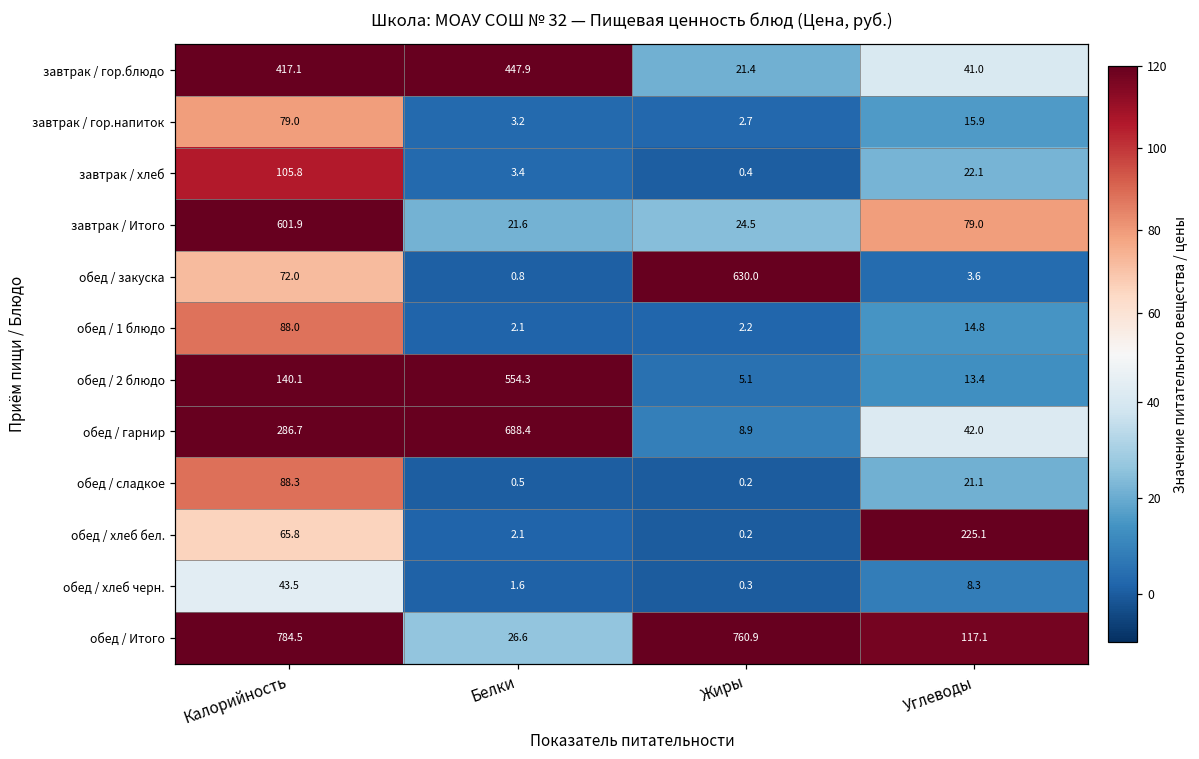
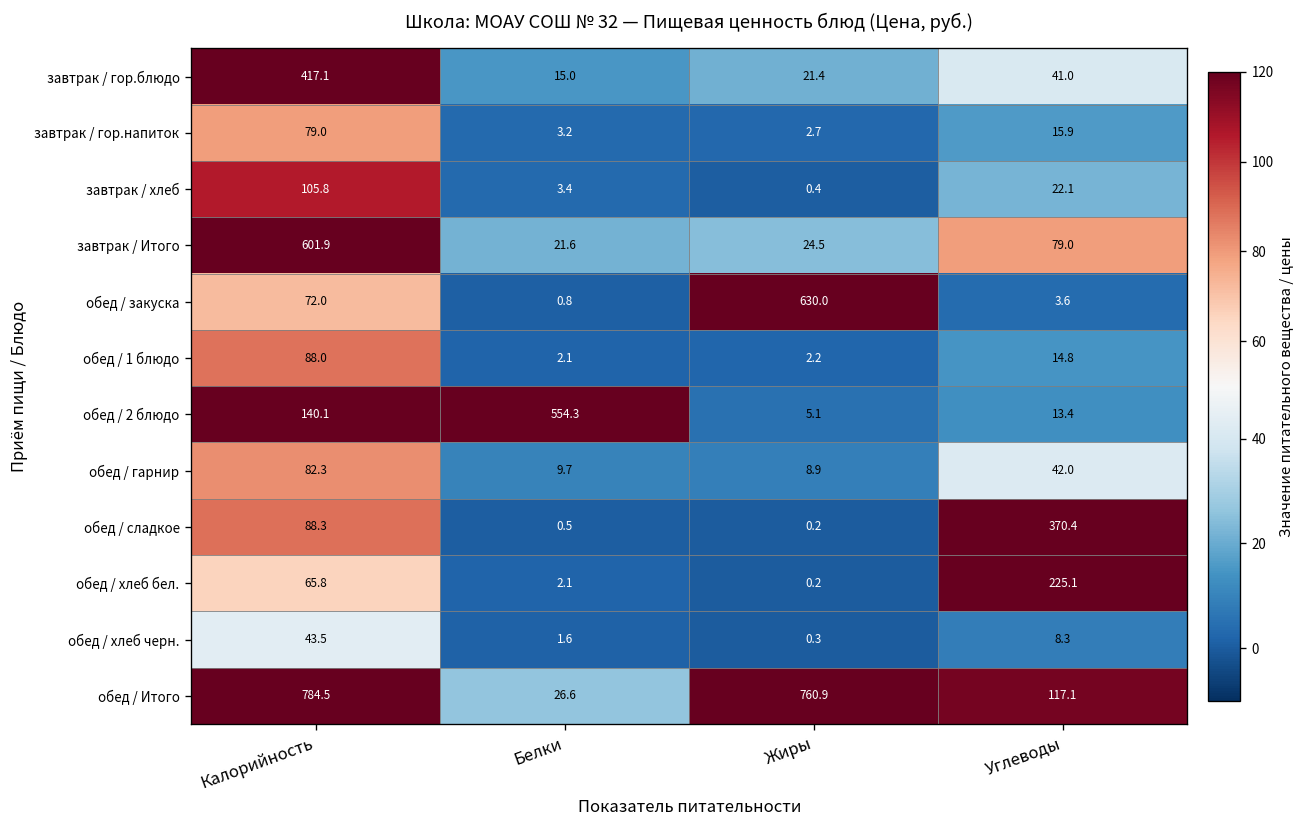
  {
    "завтрак / гор.блюдо": {
      "Калорийность": 417.1,
-     "Белки": 447.9,
+     "Белки": 15.0,
      "Жиры": 21.4,
      "Углеводы": 41.0
    },
    "завтрак / гор.напиток": {
      "Калорийность": 79.0,
      "Белки": 3.2,
      "Жиры": 2.7,
      "Углеводы": 15.9
    },
    "завтрак / хлеб": {
      "Калорийность": 105.8,
      "Белки": 3.4,
      "Жиры": 0.4,
      "Углеводы": 22.1
    },
    "завтрак / Итого": {
      "Калорийность": 601.9,
      "Белки": 21.6,
      "Жиры": 24.5,
      "Углеводы": 79.0
    },
    "обед / закуска": {
      "Калорийность": 72.0,
      "Белки": 0.8,
      "Жиры": 630.0,
      "Углеводы": 3.6
    },
    "обед / 1 блюдо": {
      "Калорийность": 88.0,
      "Белки": 2.1,
      "Жиры": 2.2,
      "Углеводы": 14.8
    },
    "обед / 2 блюдо": {
      "Калорийность": 140.1,
      "Белки": 554.3,
      "Жиры": 5.1,
      "Углеводы": 13.4
    },
    "обед / гарнир": {
-     "Калорийность": 286.7,
-     "Белки": 688.4,
+     "Калорийность": 82.3,
+     "Белки": 9.7,
      "Жиры": 8.9,
      "Углеводы": 42.0
    },
    "обед / сладкое": {
      "Калорийность": 88.3,
      "Белки": 0.5,
      "Жиры": 0.2,
-     "Углеводы": 21.1
+     "Углеводы": 370.4
    },
    "обед / хлеб бел.": {
      "Калорийность": 65.8,
      "Белки": 2.1,
      "Жиры": 0.2,
      "Углеводы": 225.1
    },
    "обед / хлеб черн.": {
      "Калорийность": 43.5,
      "Белки": 1.6,
      "Жиры": 0.3,
      "Углеводы": 8.3
    },
    "обед / Итого": {
      "Калорийность": 784.5,
      "Белки": 26.6,
      "Жиры": 760.9,
      "Углеводы": 117.1
    }
  }
